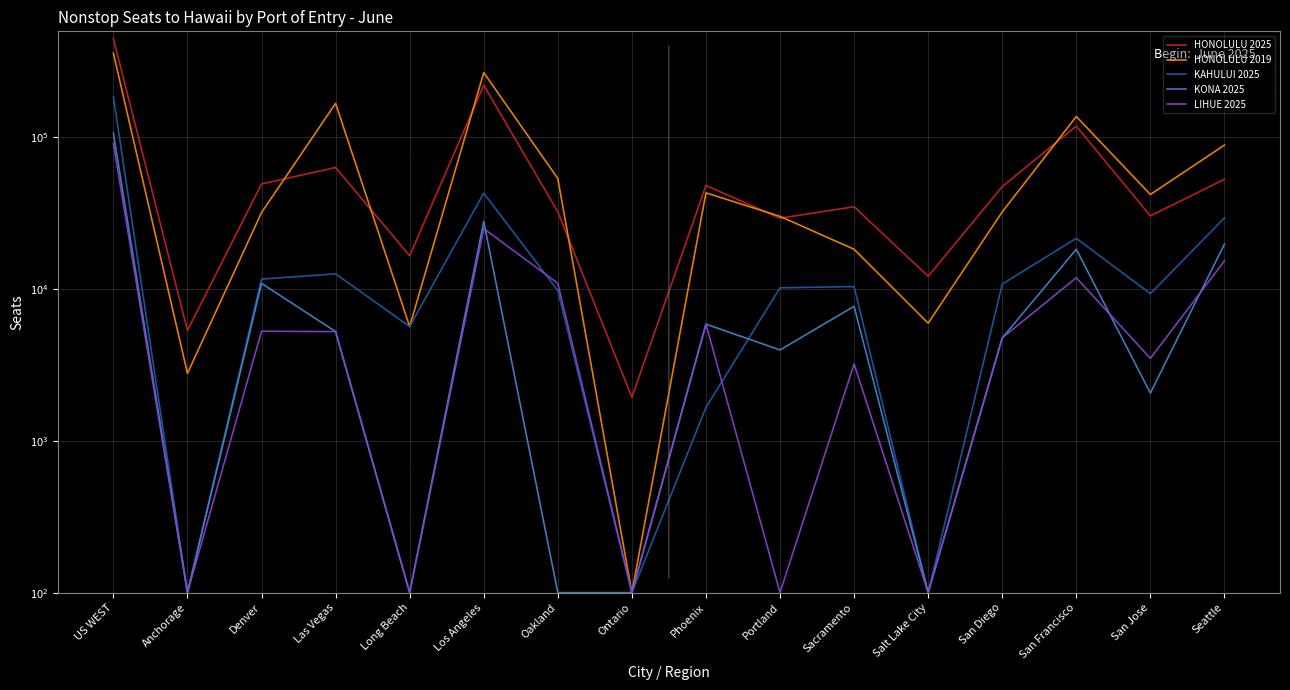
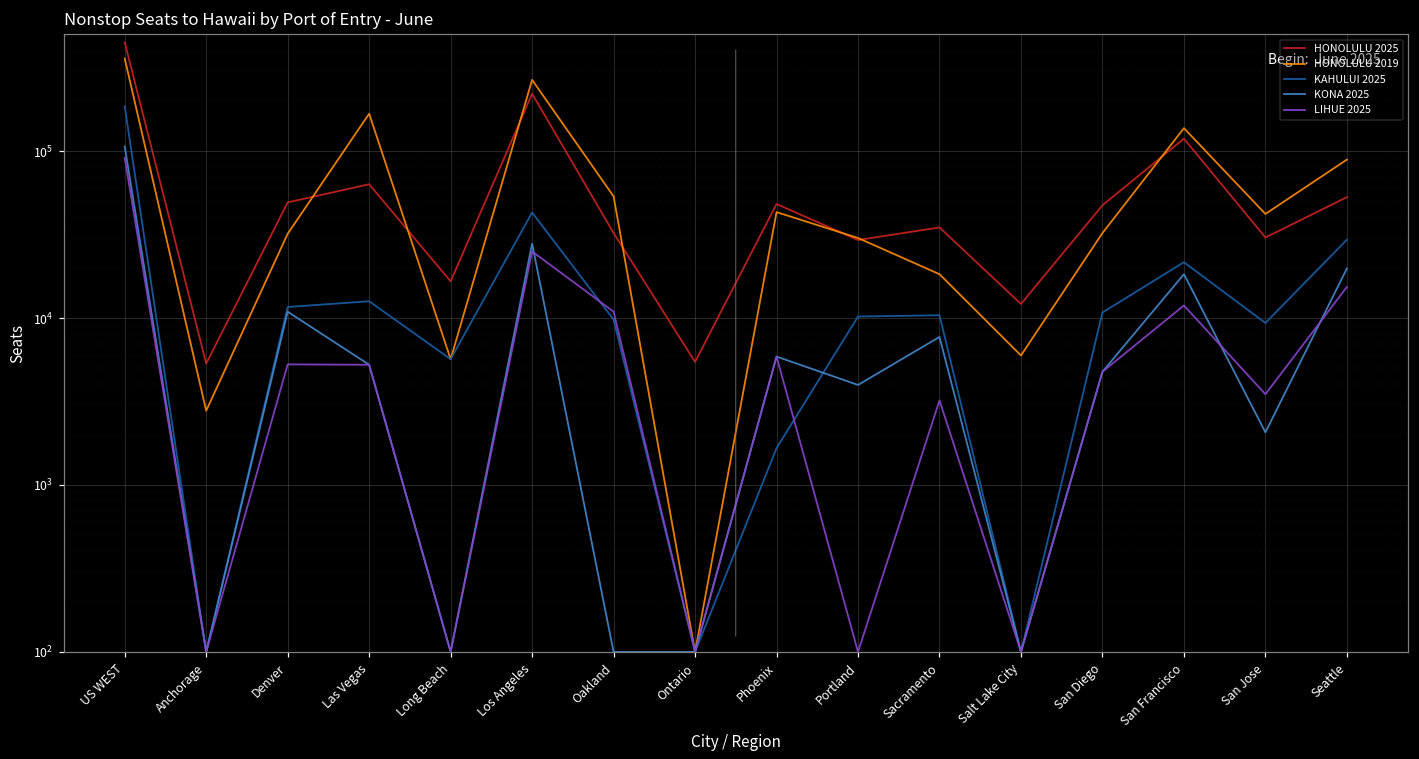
  {
    "HONOLULU 2025": {
      "US WEST": 450000,
      "Anchorage": 5300,
      "Denver": 49000,
      "Las Vegas": 63000,
      "Long Beach": 17000,
      "Los Angeles": 220000,
      "Oakland": 32000,
-     "Ontario": 1900,
+     "Ontario": 5500,
      "Phoenix": 48000,
      "Sacramento": 35000,
      "Salt Lake City": 12000,
      "San Diego": 47000,
      "San Francisco": 120000,
      "San Jose": 30000,
      "Seattle": 53000
    },
    "HONOLULU 2019": {
      "US WEST": 360000,
      "Anchorage": 2800,
      "Denver": 32000,
      "Las Vegas": 170000,
      "Los Angeles": 270000,
      "Oakland": 54000,
      "Phoenix": 43000,
      "Sacramento": 18000,
      "Salt Lake City": 6000,
      "San Diego": 32000,
      "San Francisco": 140000,
      "San Jose": 42000,
      "Seattle": 90000
    },
    "KAHULUI 2025": {
      "US WEST": 190000,
      "Denver": 12000,
      "Las Vegas": 13000,
      "Los Angeles": 43000,
      "Oakland": 10000,
      "Phoenix": 1700,
      "Portland": 10000,
      "Sacramento": 10000,
      "San Diego": 11000,
      "San Francisco": 22000,
      "San Jose": 9000,
      "Seattle": 29000
    },
    "KONA 2025": {
      "US WEST": 110000,
      "Denver": 11000,
      "Los Angeles": 28000,
      "Oakland": 100,
      "Portland": 4000,
      "Sacramento": 8000,
      "San Francisco": 18000,
      "San Jose": 2100,
      "Seattle": 20000
    },
    "LIHUE 2025": {
      "US WEST": 90000,
      "Denver": 5300,
      "Los Angeles": 25000,
      "Oakland": 11000,
      "Portland": 100,
      "Sacramento": 3200,
      "San Francisco": 12000,
      "San Jose": 3500,
      "Seattle": 15000
    }
  }
